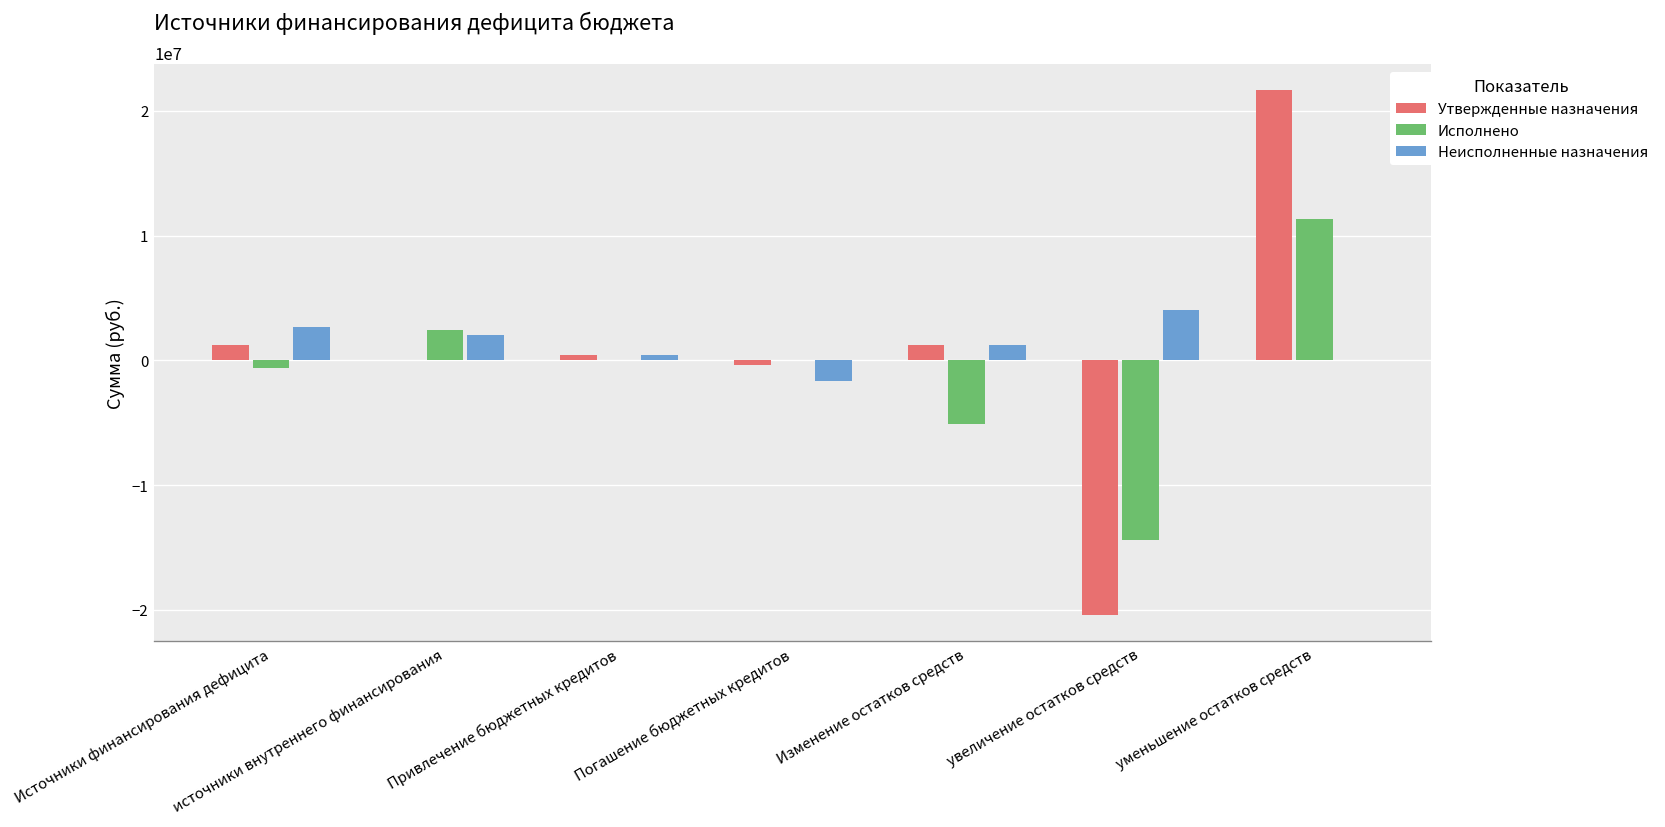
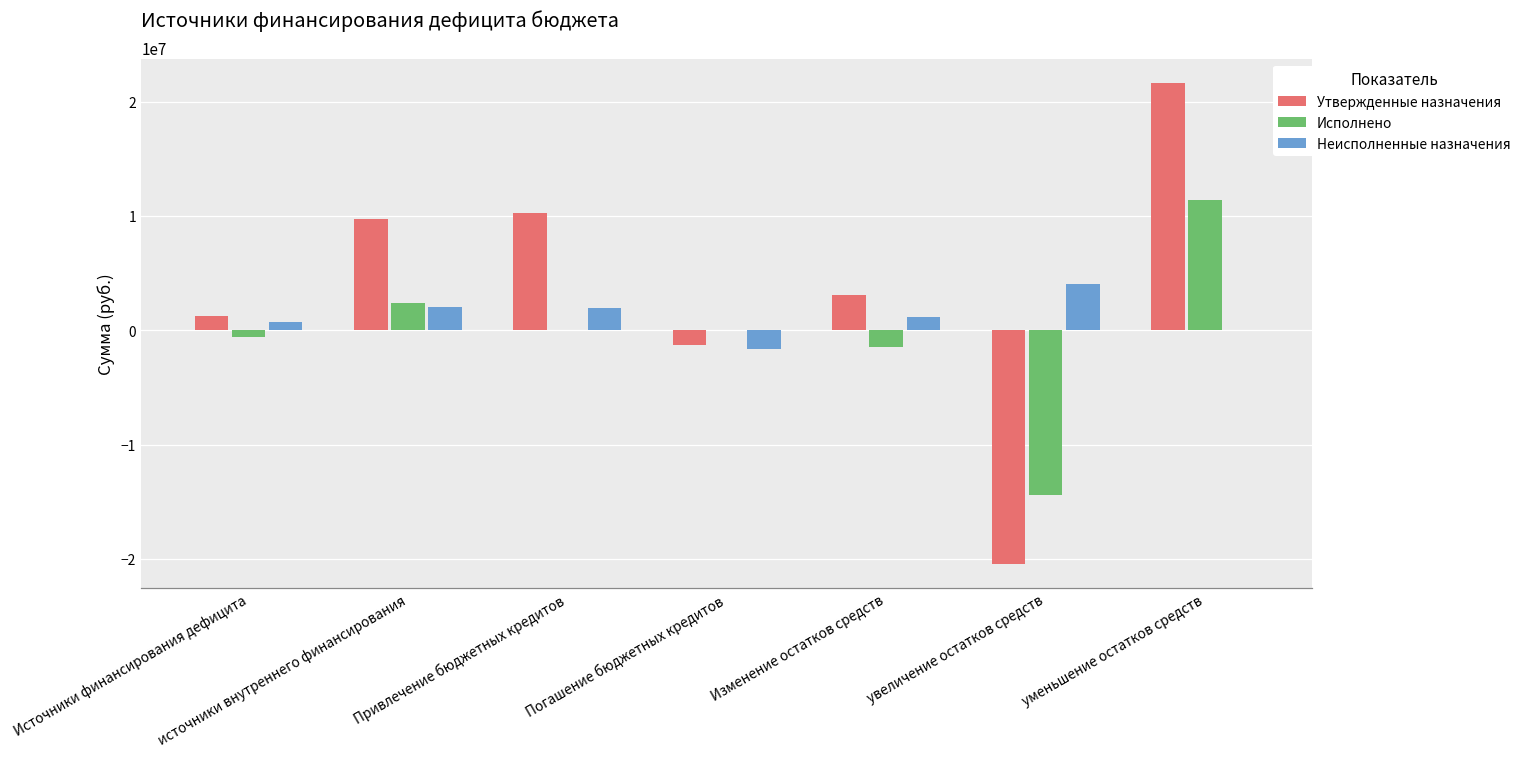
  {
    "Утвержденные назначения": {
      "Источники финансирования дефицита": 1200000,
-     "источники внутреннего финансирования": 0,
-     "Привлечение бюджетных кредитов": 400000,
-     "Погашение бюджетных кредитов": -400000,
-     "Изменение остатков средств": 1200000,
+     "источники внутреннего финансирования": 9700000,
+     "Привлечение бюджетных кредитов": 10200000,
+     "Погашение бюджетных кредитов": -1300000,
+     "Изменение остатков средств": 3100000,
      "увеличение остатков средств": -20400000,
      "уменьшение остатков средств": 21600000
    },
    "Исполнено": {
      "Источники финансирования дефицита": -600000,
      "источники внутреннего финансирования": 2400000,
      "Привлечение бюджетных кредитов": 0,
      "Погашение бюджетных кредитов": 0,
-     "Изменение остатков средств": -5100000,
+     "Изменение остатков средств": -1400000,
      "увеличение остатков средств": -14400000,
      "уменьшение остатков средств": 11400000
    },
    "Неисполненные назначения": {
-     "Источники финансирования дефицита": 2700000,
+     "Источники финансирования дефицита": 700000,
      "источники внутреннего финансирования": 2000000,
-     "Привлечение бюджетных кредитов": 400000,
+     "Привлечение бюджетных кредитов": 1900000,
      "Погашение бюджетных кредитов": -1700000,
      "Изменение остатков средств": 1200000,
      "увеличение остатков средств": 4100000,
      "уменьшение остатков средств": 0
    }
  }
